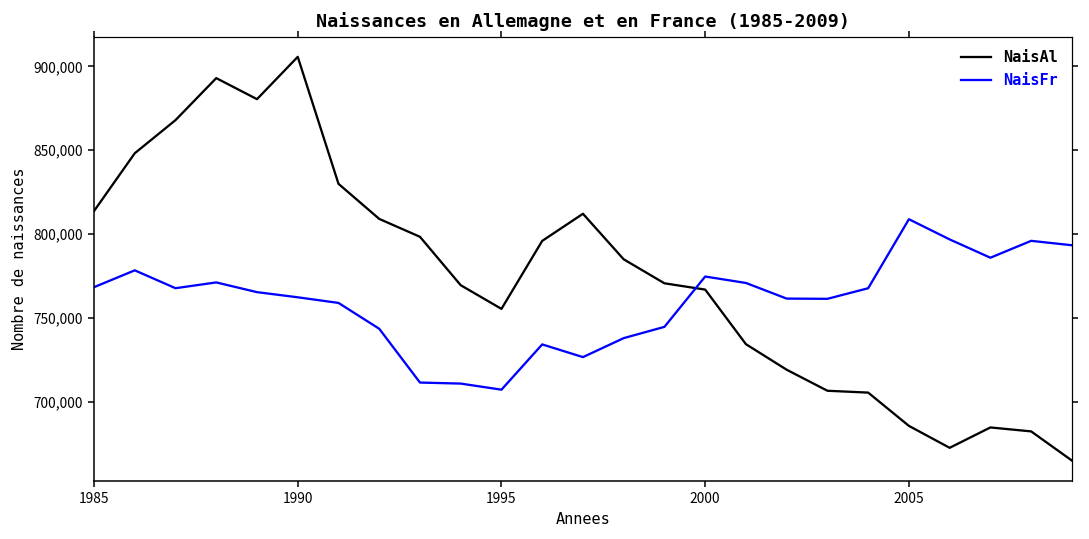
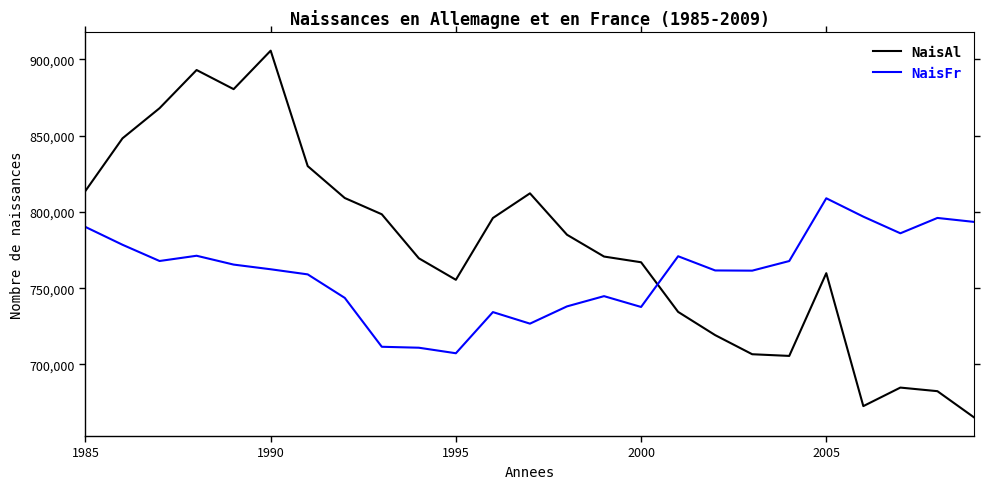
  {
    "NaisAl": {
      "1985": "814,000",
      "1990": "906,000",
      "1995": "756,000",
      "2000": "767,000",
-     "2005": "686,000"
+     "2005": "760,000"
    },
    "NaisFr": {
-     "1985": "768,000",
+     "1985": "790,000",
      "1990": "762,000",
      "1995": "707,000",
-     "2000": "775,000",
+     "2000": "738,000",
      "2005": "809,000"
    }
  }
